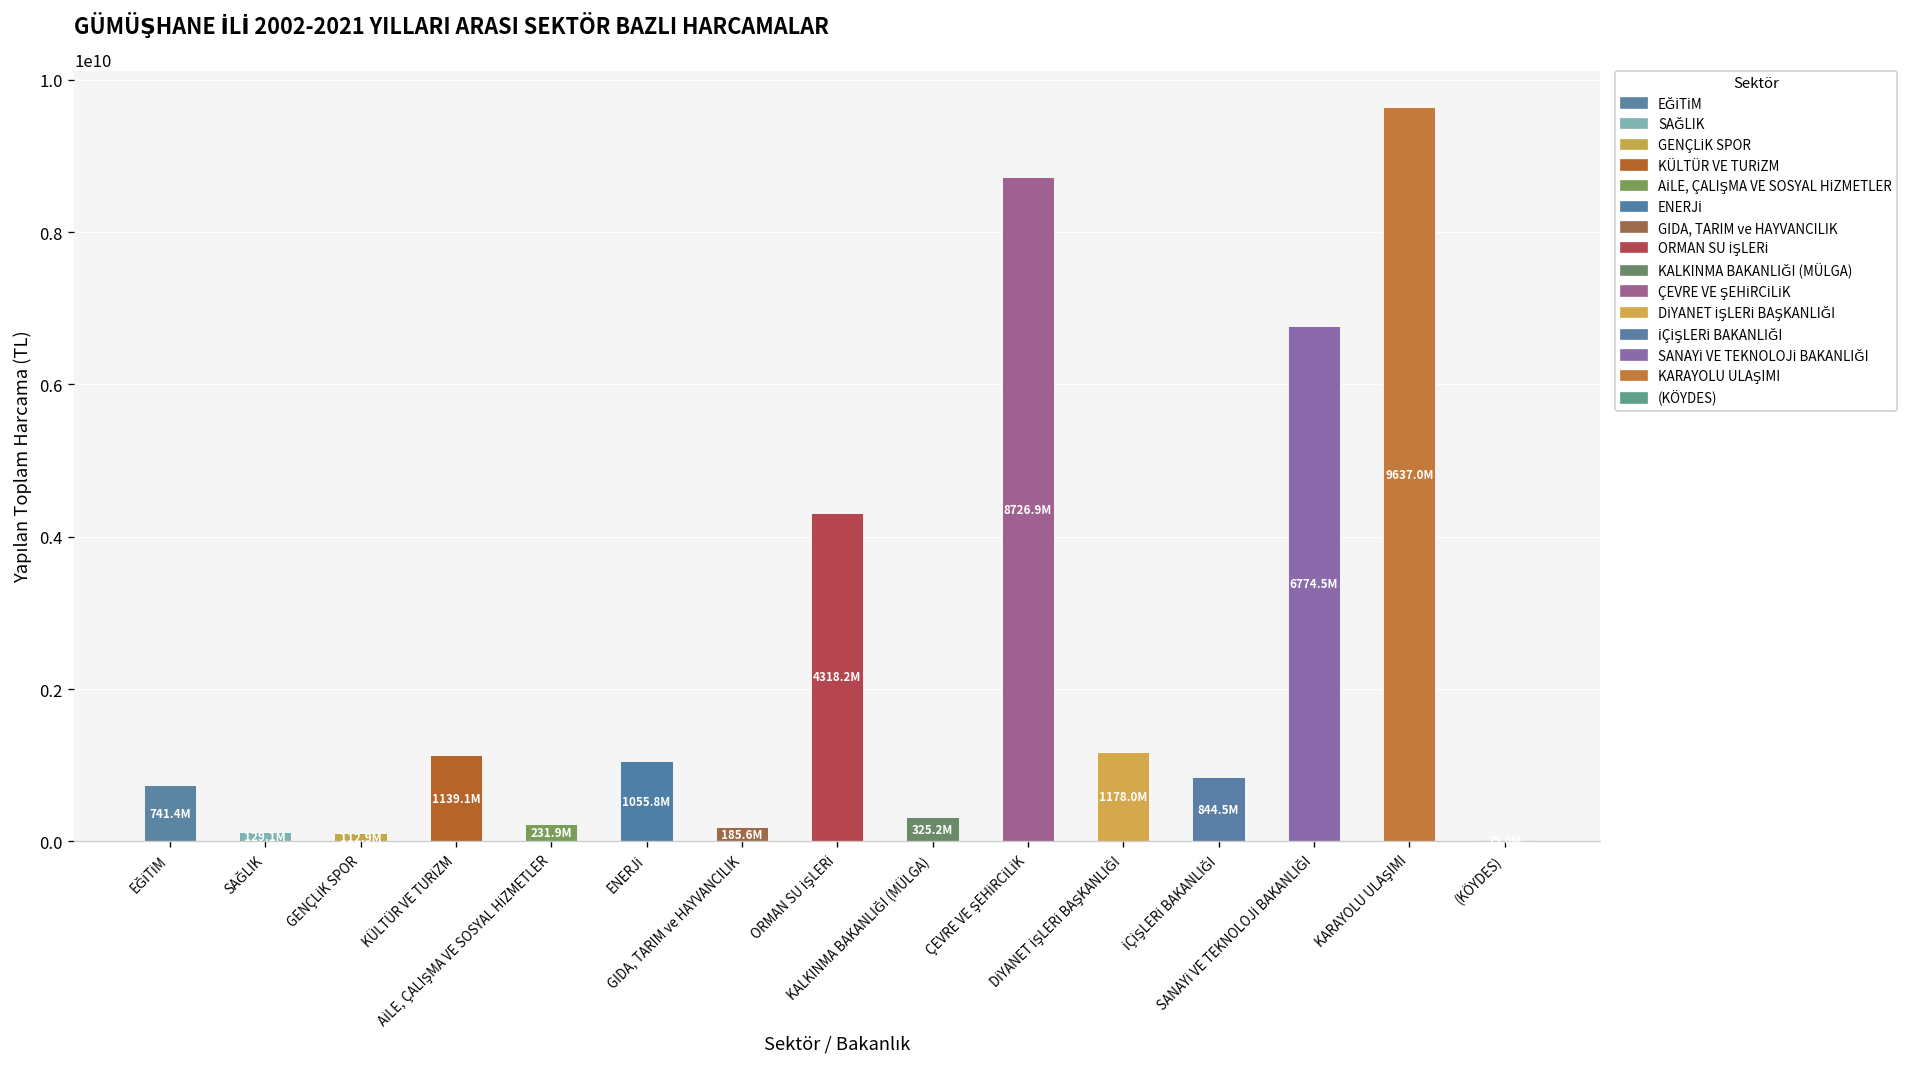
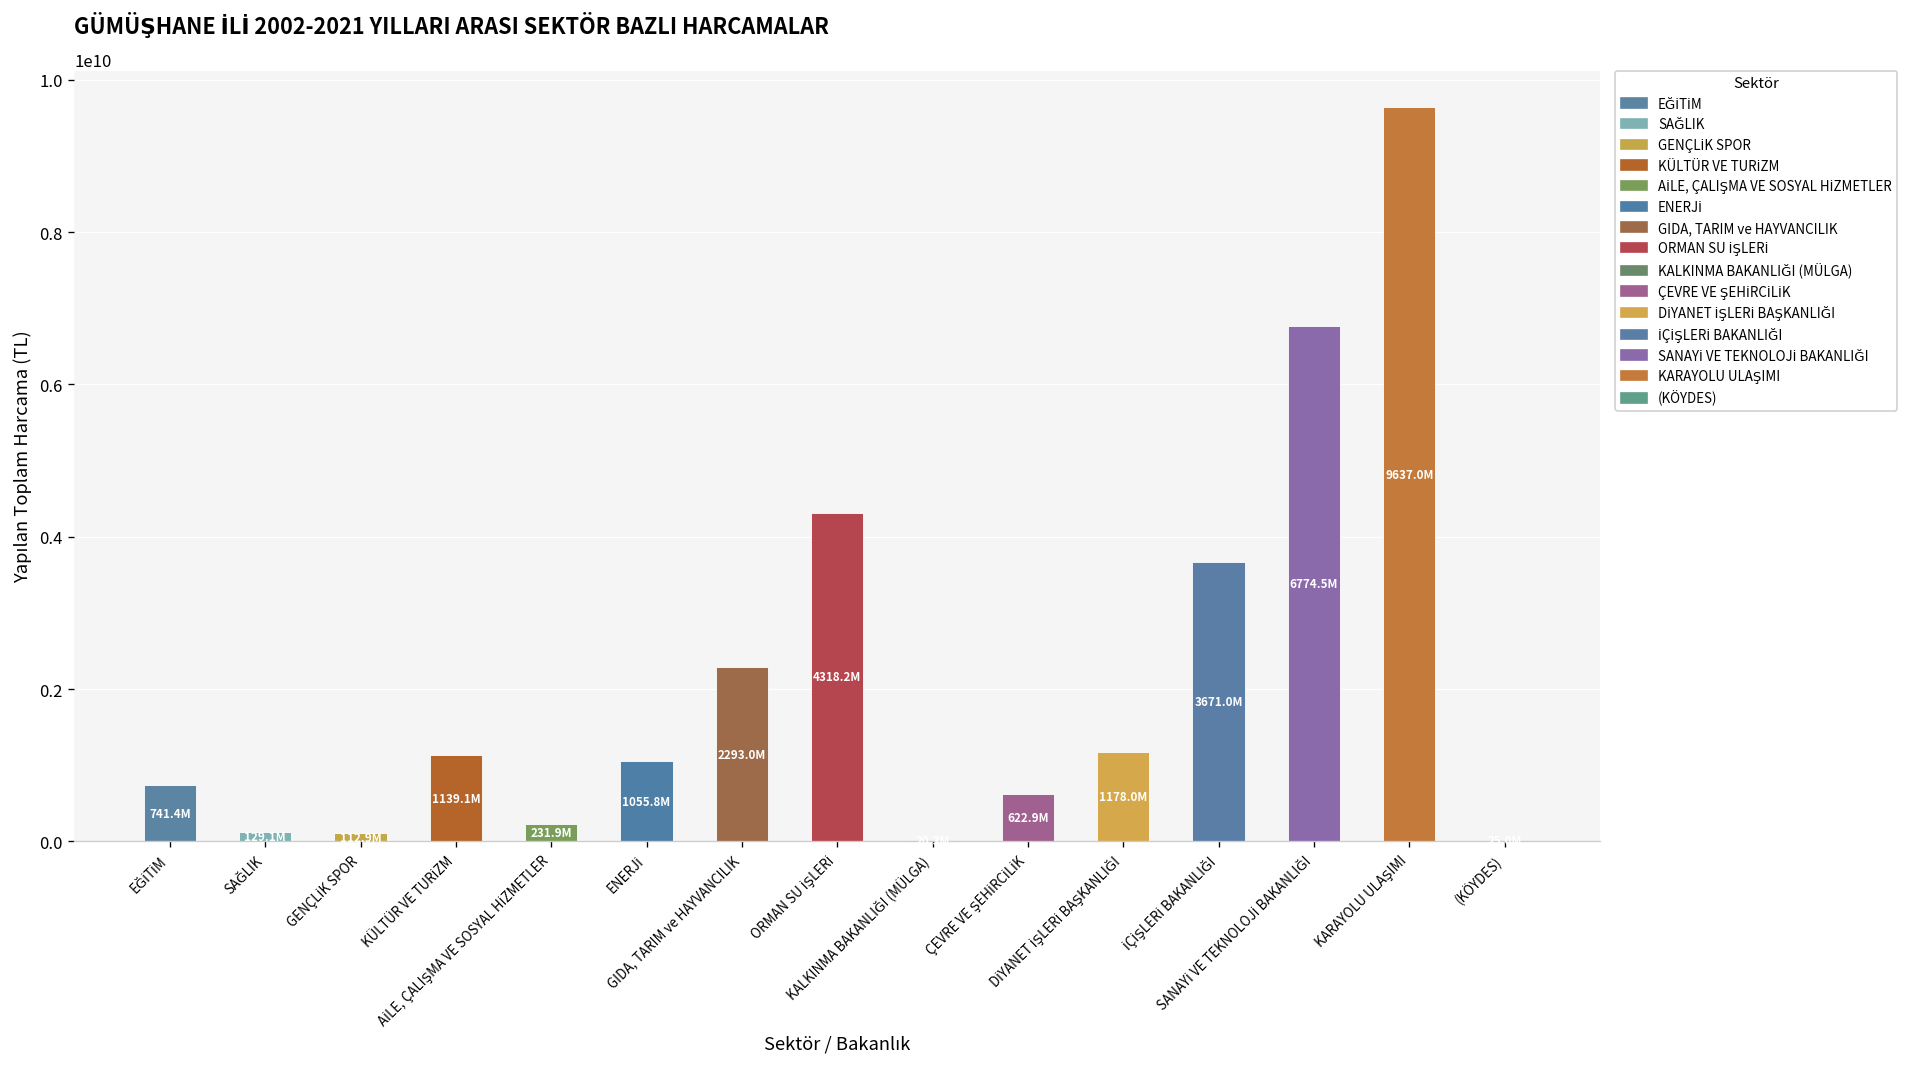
  {
    "EĞİTİM": "741.4M",
    "SAĞLIK": "129.1M",
    "GENÇLİK SPOR": "112.9M",
    "KÜLTÜR VE TURİZM": "1139.1M",
    "AİLE, ÇALIŞMA VE SOSYAL HİZMETLER": "231.9M",
    "ENERJİ": "1055.8M",
-   "GIDA, TARIM ve HAYVANCILIK": "185.6M",
+   "GIDA, TARIM ve HAYVANCILIK": "2293.0M",
    "ORMAN SU İŞLERİ": "4318.2M",
-   "KALKINMA BAKANLIĞI (MÜLGA)": "300000000",
-   "ÇEVRE VE ŞEHİRCİLİK": "8726.9M",
+   "KALKINMA BAKANLIĞI (MÜLGA)": "0",
+   "ÇEVRE VE ŞEHİRCİLİK": "622.9M",
    "DİYANET İŞLERİ BAŞKANLIĞI": "1178.0M",
-   "İÇİŞLERİ BAKANLIĞI": "844.5M",
+   "İÇİŞLERİ BAKANLIĞI": "3671.0M",
    "SANAYİ VE TEKNOLOJİ BAKANLIĞI": "6774.5M",
    "KARAYOLU ULAŞIMI": "9637.0M"
  }
